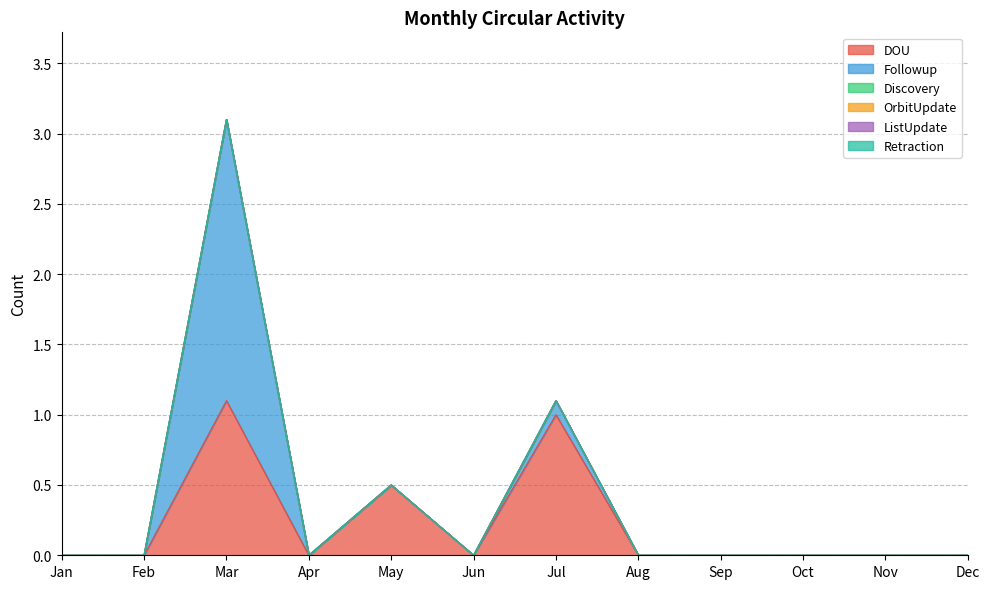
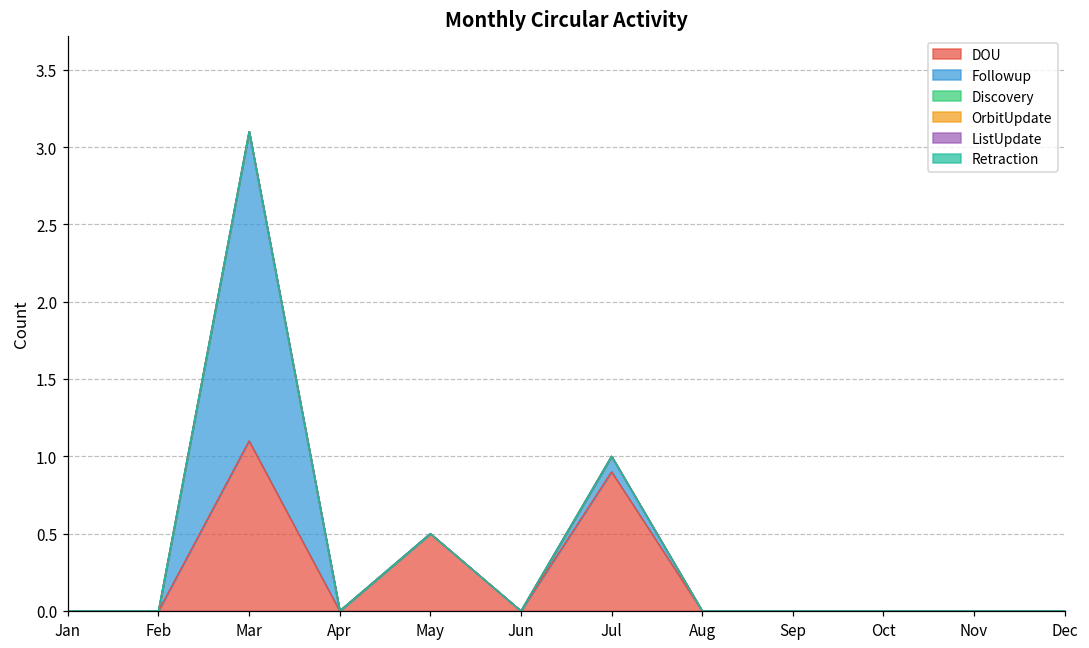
  {
    "DOU": {
      "Mar": 1.1,
-     "Jul": 1.0
+     "Jul": 0.9
    }
  }
